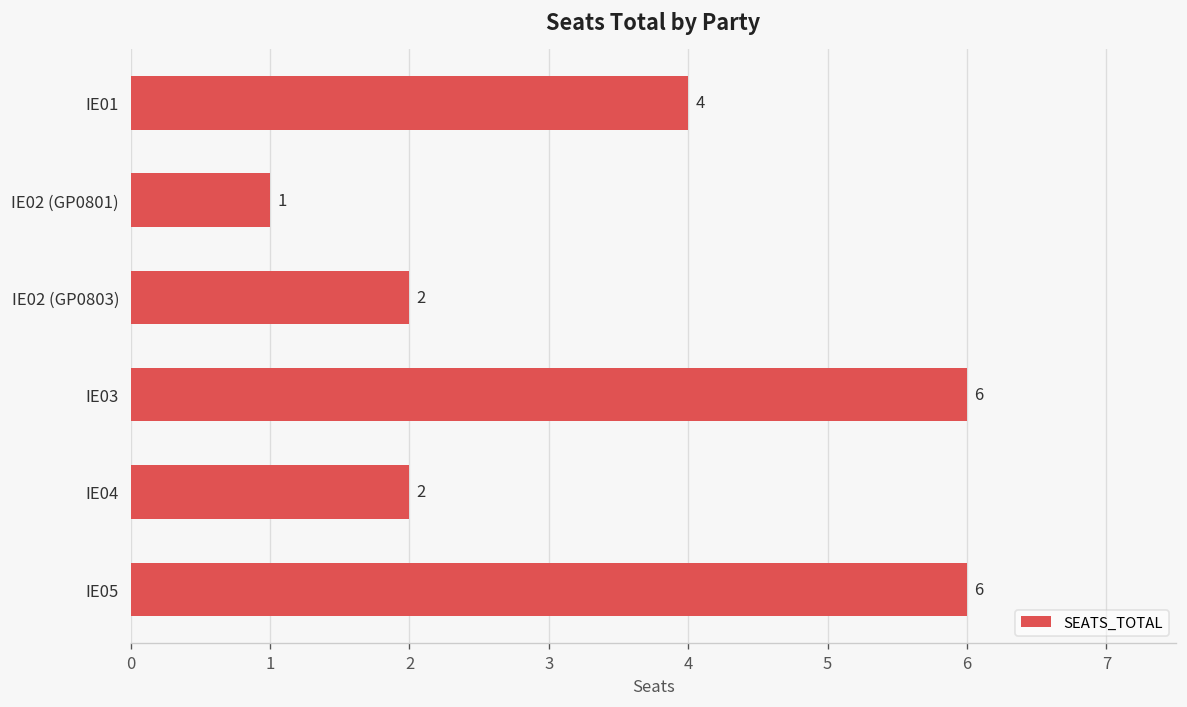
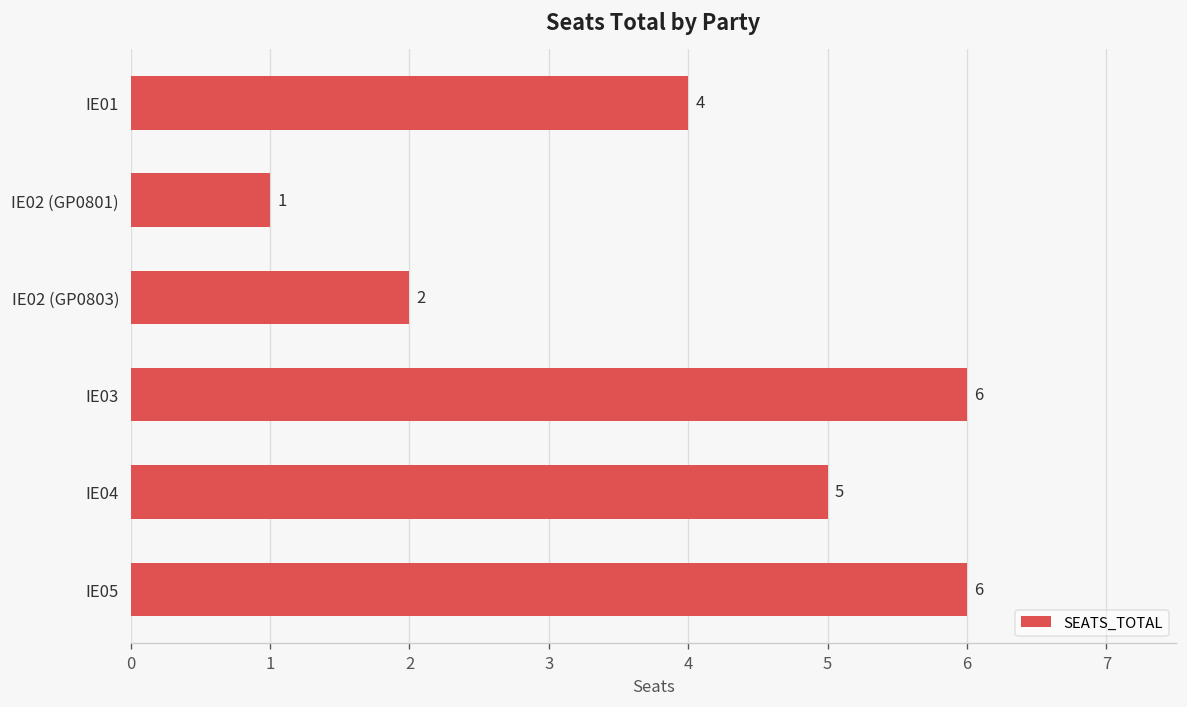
  {
    "IE01": 4,
    "IE02 (GP0801)": 1,
    "IE02 (GP0803)": 2,
    "IE03": 6,
-   "IE04": 2,
+   "IE04": 5,
    "IE05": 6
  }
